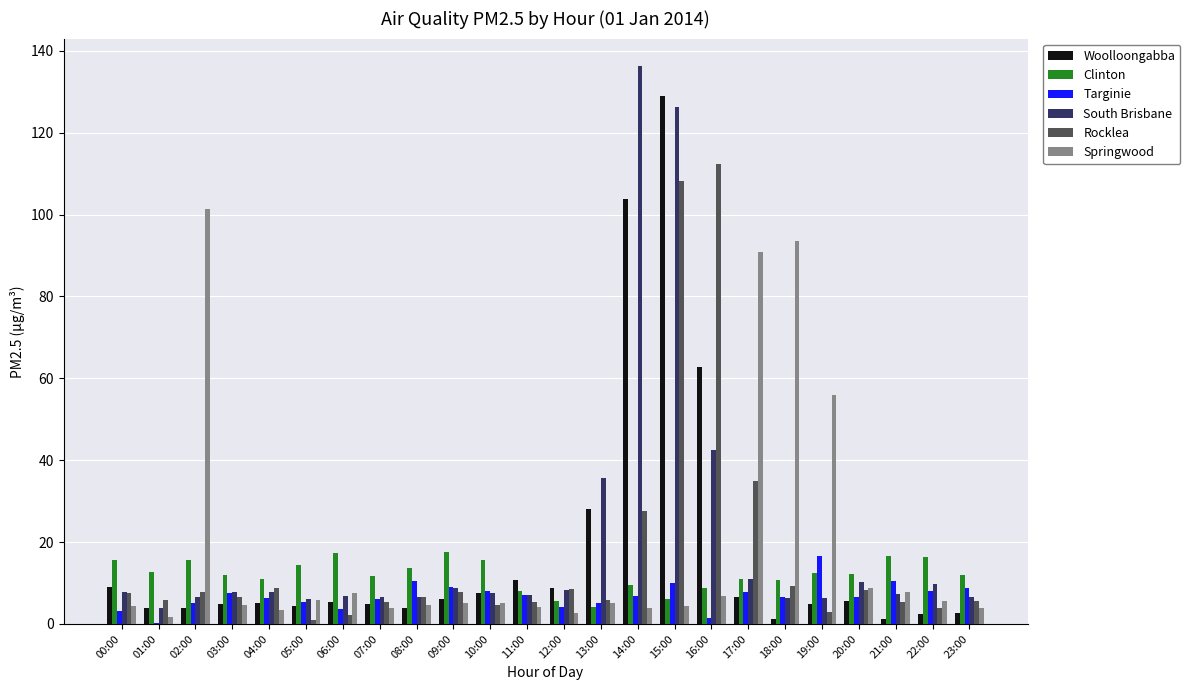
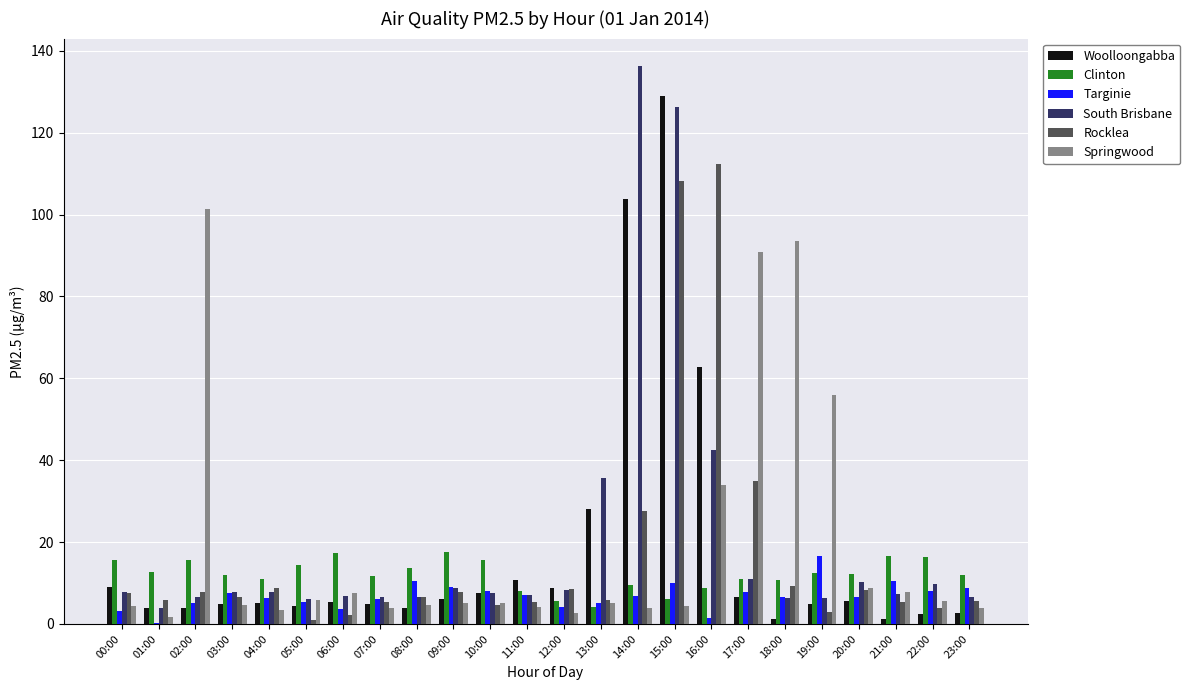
  {
    "Woolloongabba": {
      "00:00": 9,
      "01:00": 4,
      "02:00": 4,
      "03:00": 5,
      "04:00": 5,
      "05:00": 5,
      "06:00": 5,
      "07:00": 5,
      "08:00": 4,
      "09:00": 6,
      "10:00": 8,
      "11:00": 11,
      "12:00": 9,
      "13:00": 28,
      "14:00": 104,
      "15:00": 129,
      "16:00": 63,
      "17:00": 7,
      "18:00": 1,
      "19:00": 5,
      "20:00": 6,
      "21:00": 1,
      "22:00": 2,
      "23:00": 3
    },
    "Clinton": {
      "00:00": 16,
      "01:00": 13,
      "02:00": 16,
      "03:00": 12,
      "04:00": 11,
      "05:00": 15,
      "06:00": 17,
      "07:00": 12,
      "08:00": 14,
      "09:00": 18,
      "10:00": 16,
      "11:00": 8,
      "12:00": 6,
      "13:00": 4,
      "14:00": 10,
      "15:00": 6,
      "16:00": 9,
      "17:00": 11,
      "18:00": 11,
      "19:00": 13,
      "20:00": 12,
      "21:00": 17,
      "22:00": 16,
      "23:00": 12
    },
    "Targinie": {
      "00:00": 3,
      "02:00": 5,
      "03:00": 8,
      "04:00": 6,
      "05:00": 5,
      "06:00": 4,
      "07:00": 6,
      "08:00": 11,
      "09:00": 9,
      "10:00": 8,
      "11:00": 7,
      "12:00": 4,
      "13:00": 5,
      "14:00": 7,
      "15:00": 10,
      "16:00": 2,
      "17:00": 8,
      "18:00": 7,
      "19:00": 17,
      "20:00": 7,
      "21:00": 11,
      "22:00": 8,
      "23:00": 9
    },
    "Springwood": {
      "00:00": 5,
      "01:00": 2,
      "02:00": 101,
      "03:00": 5,
      "04:00": 3,
      "05:00": 6,
      "06:00": 8,
      "07:00": 4,
      "08:00": 5,
      "09:00": 5,
      "10:00": 5,
      "11:00": 4,
      "12:00": 3,
      "13:00": 5,
      "14:00": 4,
      "15:00": 5,
-     "16:00": 7,
+     "16:00": 34,
      "17:00": 91,
      "18:00": 94,
      "19:00": 56,
      "20:00": 9,
      "21:00": 8,
      "22:00": 6,
      "23:00": 4
    }
  }
